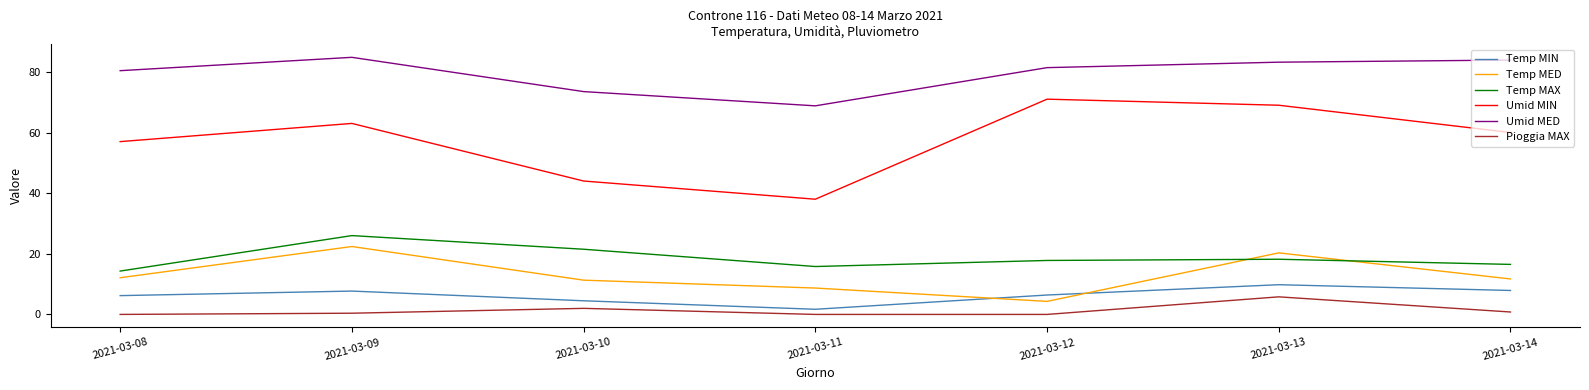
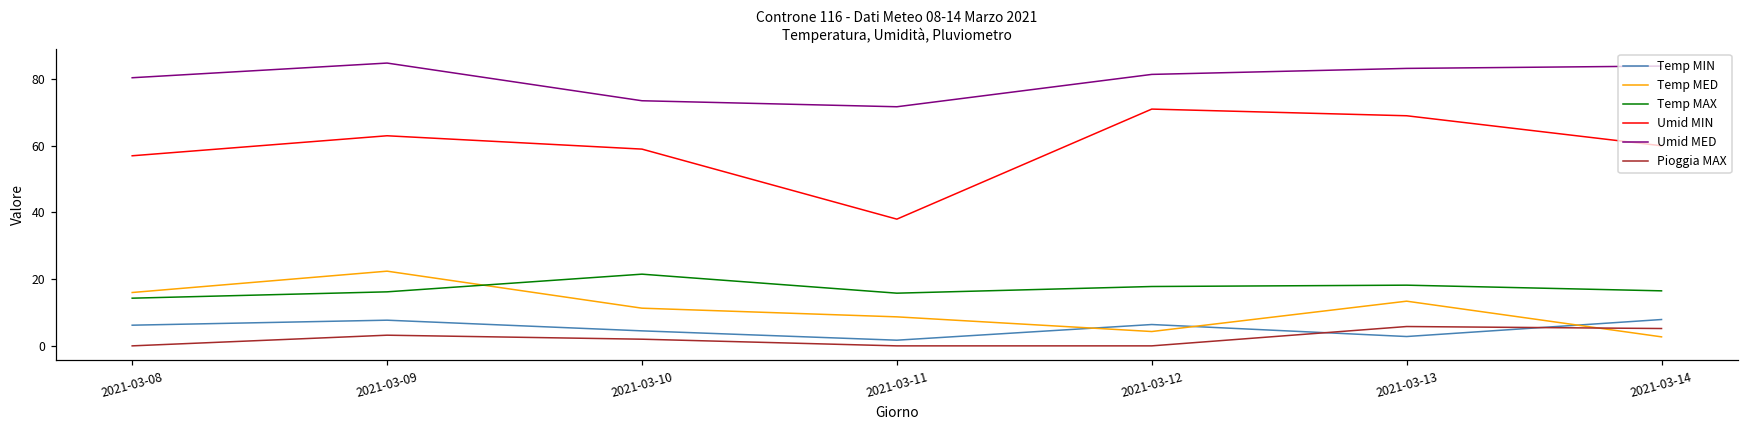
  {
    "Temp MIN": {
      "2021-03-08": 6,
      "2021-03-09": 8,
      "2021-03-10": 5,
      "2021-03-11": 2,
      "2021-03-12": 6,
-     "2021-03-13": 10,
+     "2021-03-13": 3,
      "2021-03-14": 8
    },
    "Temp MED": {
-     "2021-03-08": 12,
+     "2021-03-08": 16,
      "2021-03-09": 22,
      "2021-03-10": 11,
      "2021-03-11": 9,
      "2021-03-12": 4,
-     "2021-03-13": 20,
-     "2021-03-14": 12
+     "2021-03-13": 13,
+     "2021-03-14": 3
    },
    "Temp MAX": {
      "2021-03-08": 14,
-     "2021-03-09": 26,
+     "2021-03-09": 16,
      "2021-03-10": 22,
      "2021-03-11": 16,
      "2021-03-12": 18,
      "2021-03-13": 18,
      "2021-03-14": 17
    },
    "Umid MIN": {
      "2021-03-08": 57,
      "2021-03-09": 63,
-     "2021-03-10": 44,
+     "2021-03-10": 59,
      "2021-03-11": 38,
      "2021-03-12": 71,
      "2021-03-13": 69
    },
    "Umid MED": {
      "2021-03-08": 80,
      "2021-03-09": 85,
      "2021-03-10": 74,
-     "2021-03-11": 69,
+     "2021-03-11": 72,
      "2021-03-12": 81,
      "2021-03-13": 83
    },
    "Pioggia MAX": {
      "2021-03-08": 0,
-     "2021-03-09": 0,
+     "2021-03-09": 3,
      "2021-03-10": 2,
      "2021-03-11": 0,
      "2021-03-12": 0,
      "2021-03-13": 6,
-     "2021-03-14": 1
+     "2021-03-14": 5
    }
  }
